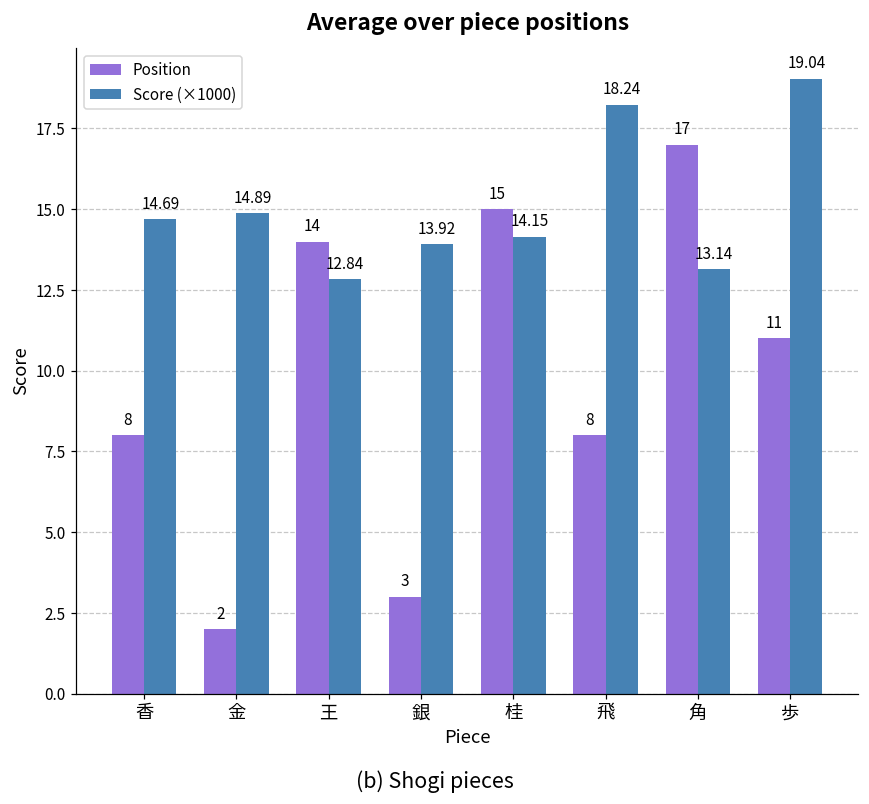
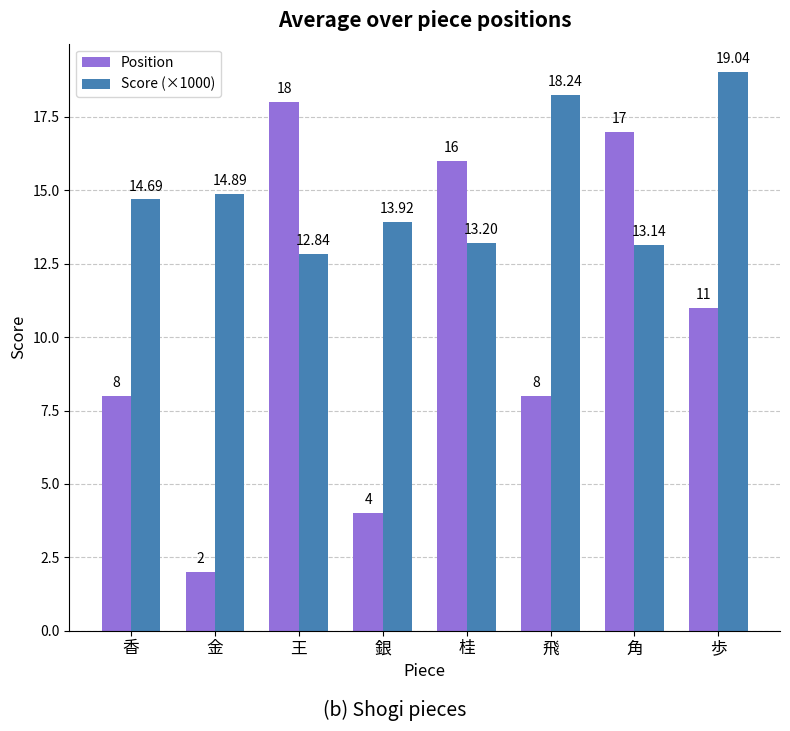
  {
    "Position": {
      "香": 8,
      "金": 2,
-     "王": 14,
-     "銀": 3,
-     "桂": 15,
+     "王": 18,
+     "銀": 4,
+     "桂": 16,
      "飛": 8,
      "角": 17,
      "歩": 11
    },
    "Score (×1000)": {
      "香": 14.69,
      "金": 14.89,
      "王": 12.84,
      "銀": 13.92,
-     "桂": 14.15,
+     "桂": 13.20,
      "飛": 18.24,
      "角": 13.14,
      "歩": 19.04
    }
  }
